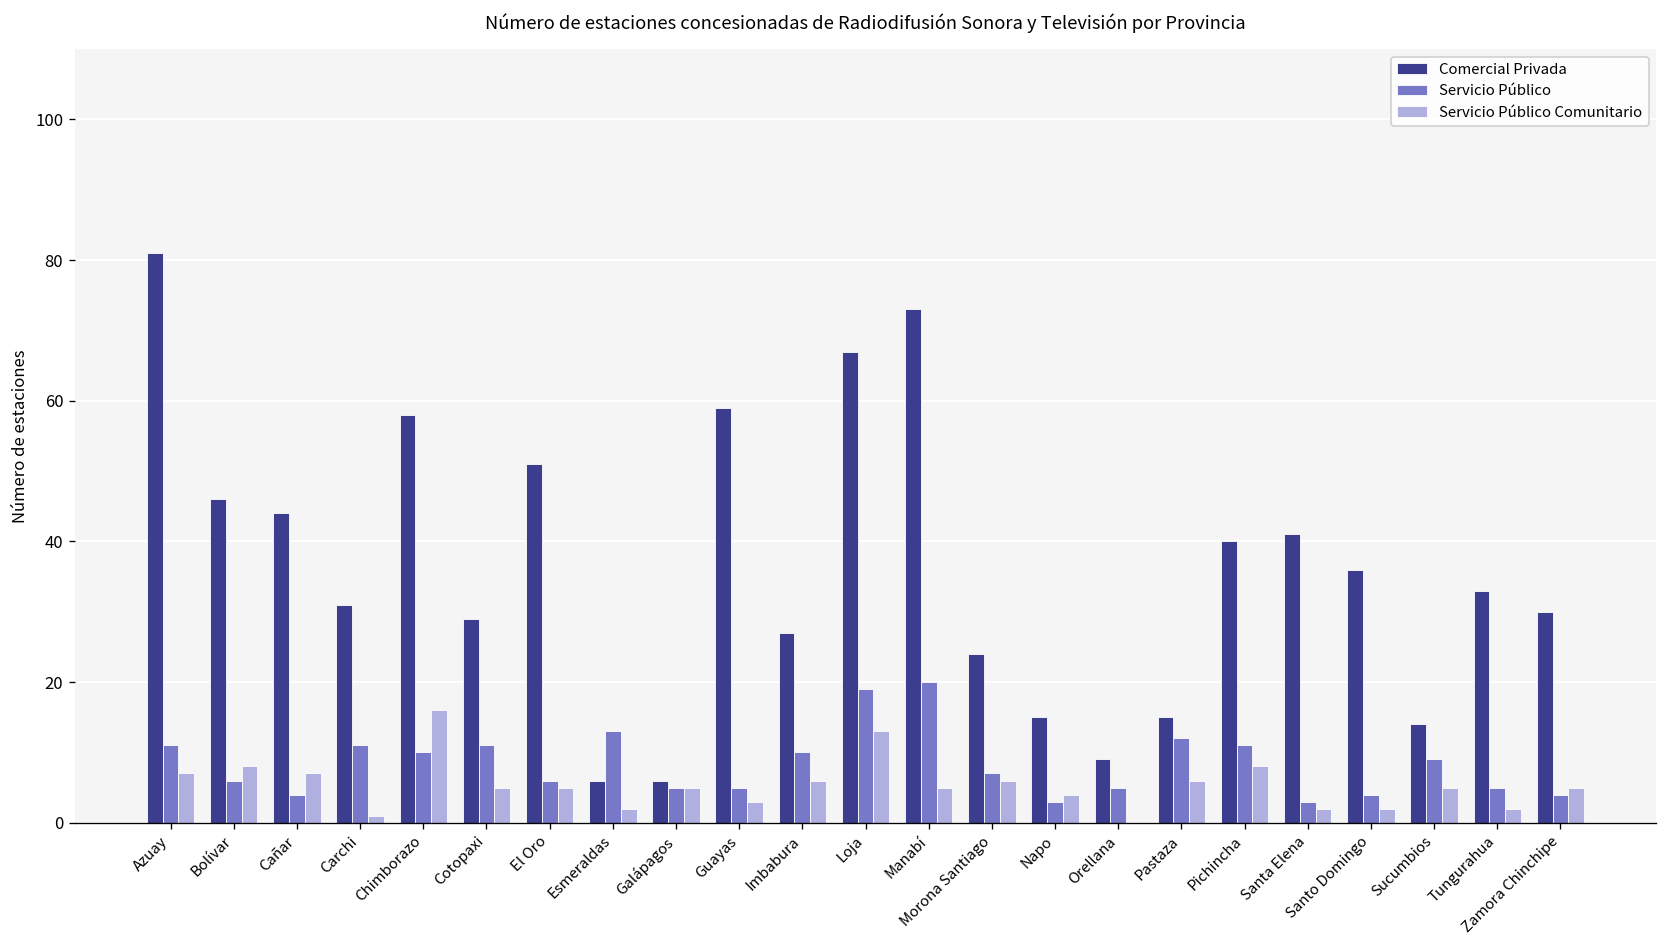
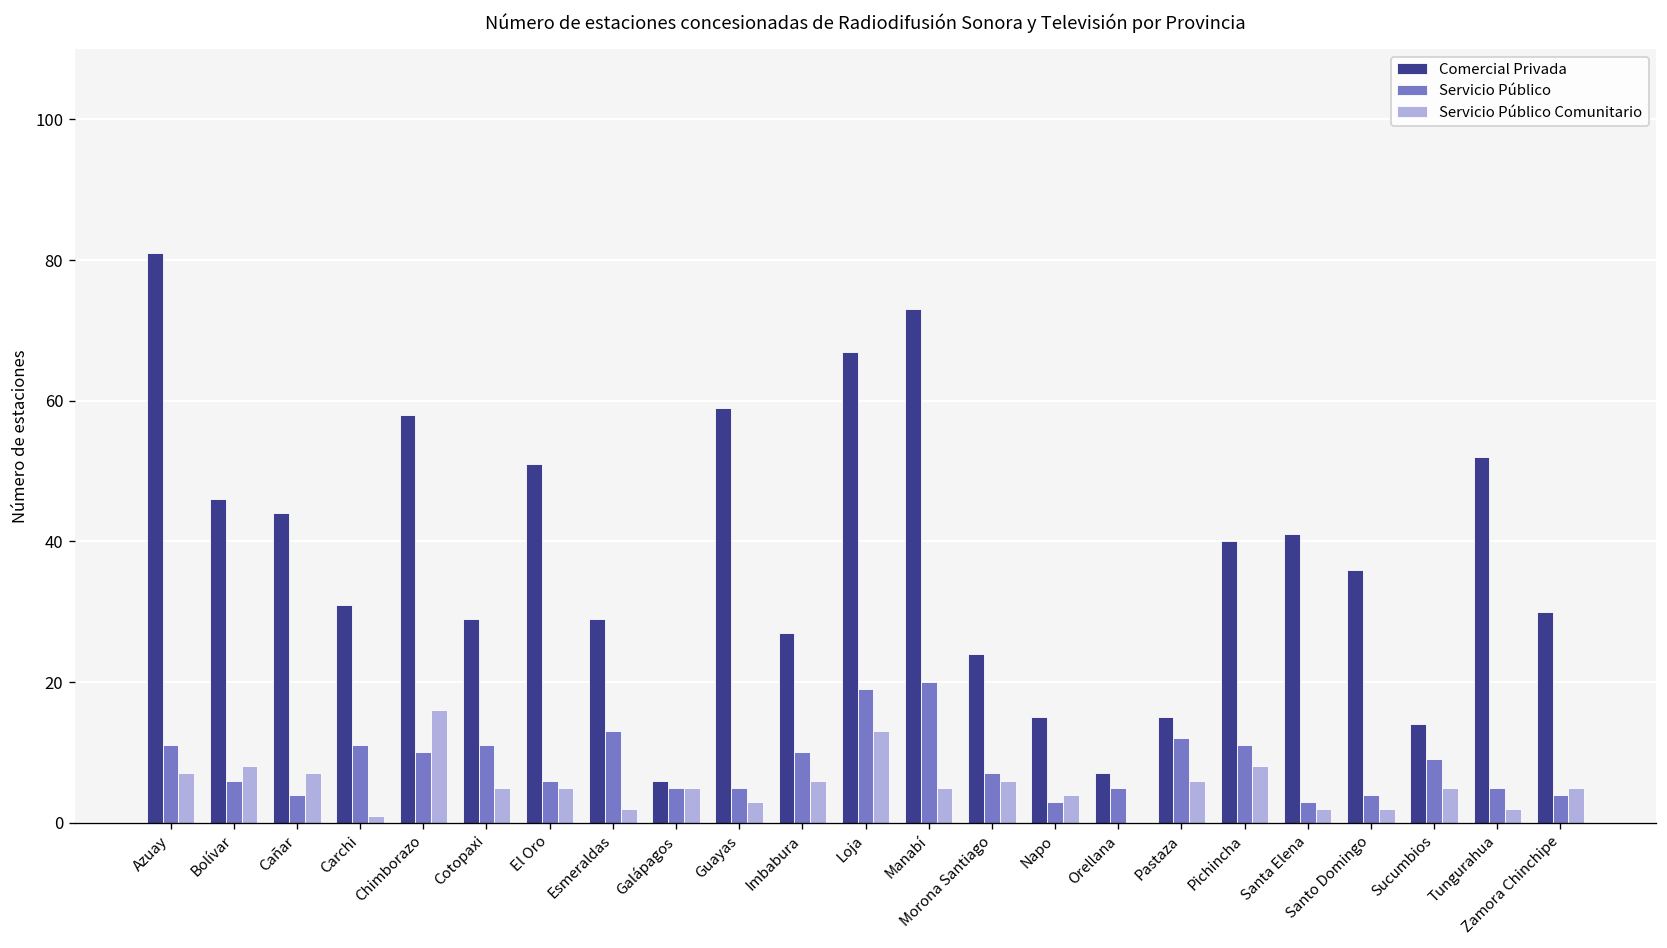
  {
    "Comercial Privada": {
      "Azuay": 81,
      "Bolívar": 46,
      "Cañar": 44,
      "Carchi": 31,
      "Chimborazo": 58,
      "Cotopaxi": 29,
      "El Oro": 51,
-     "Esmeraldas": 6,
+     "Esmeraldas": 29,
      "Galápagos": 6,
      "Guayas": 59,
      "Imbabura": 27,
      "Loja": 67,
      "Manabí": 73,
      "Morona Santiago": 24,
      "Napo": 15,
-     "Orellana": 9,
+     "Orellana": 7,
      "Pastaza": 15,
      "Pichincha": 40,
      "Santa Elena": 41,
      "Santo Domingo": 36,
      "Sucumbios": 14,
-     "Tungurahua": 33,
+     "Tungurahua": 52,
      "Zamora Chinchipe": 30
    },
    "Servicio Público": {
      "Azuay": 11,
      "Bolívar": 6,
      "Cañar": 4,
      "Carchi": 11,
      "Chimborazo": 10,
      "Cotopaxi": 11,
      "El Oro": 6,
      "Esmeraldas": 13,
      "Galápagos": 5,
      "Guayas": 5,
      "Imbabura": 10,
      "Loja": 19,
      "Manabí": 20,
      "Morona Santiago": 7,
      "Napo": 3,
      "Orellana": 5,
      "Pastaza": 12,
      "Pichincha": 11,
      "Santa Elena": 3,
      "Santo Domingo": 4,
      "Sucumbios": 9,
      "Tungurahua": 5,
      "Zamora Chinchipe": 4
    },
    "Servicio Público Comunitario": {
      "Azuay": 7,
      "Bolívar": 8,
      "Cañar": 7,
      "Carchi": 1,
      "Chimborazo": 16,
      "Cotopaxi": 5,
      "El Oro": 5,
      "Esmeraldas": 2,
      "Galápagos": 5,
      "Guayas": 3,
      "Imbabura": 6,
      "Loja": 13,
      "Manabí": 5,
      "Morona Santiago": 6,
      "Napo": 4,
      "Orellana": 0,
      "Pastaza": 6,
      "Pichincha": 8,
      "Santa Elena": 2,
      "Santo Domingo": 2,
      "Sucumbios": 5,
      "Tungurahua": 2,
      "Zamora Chinchipe": 5
    }
  }
